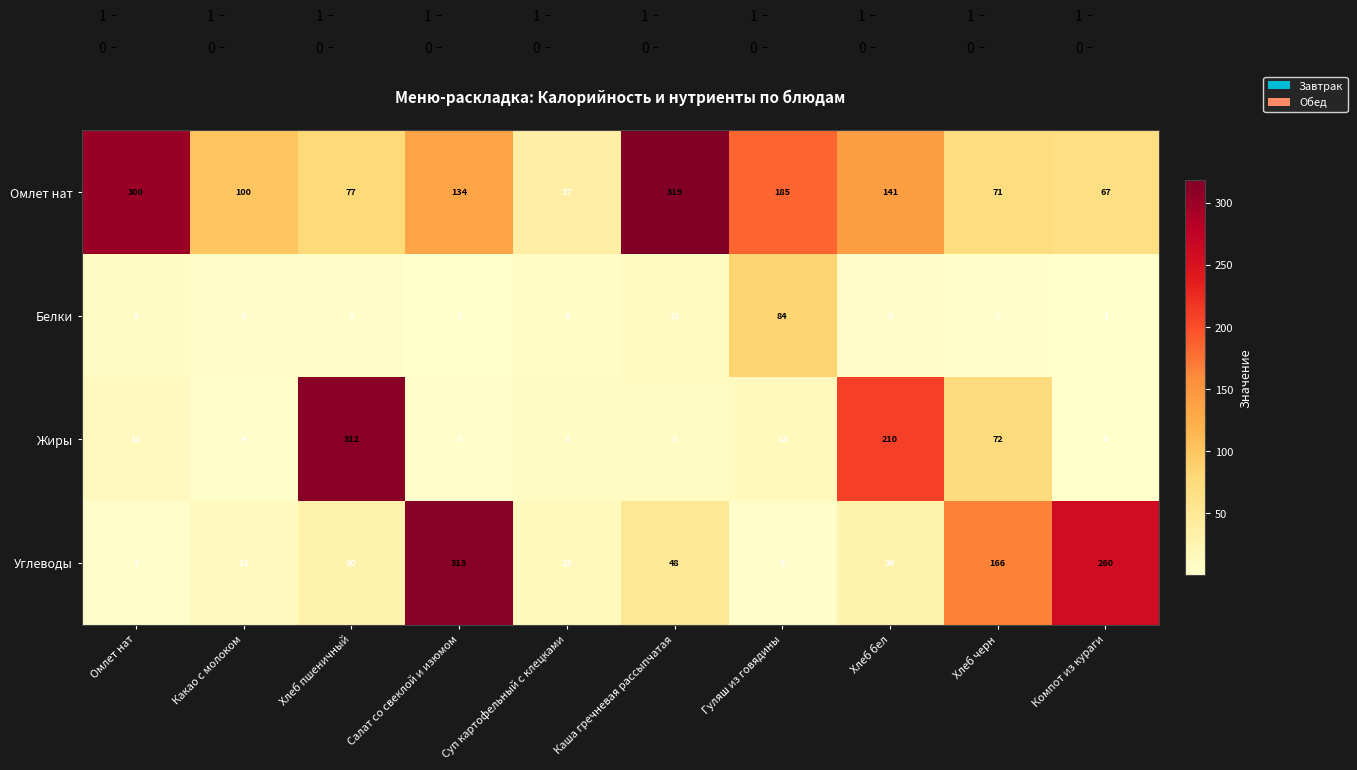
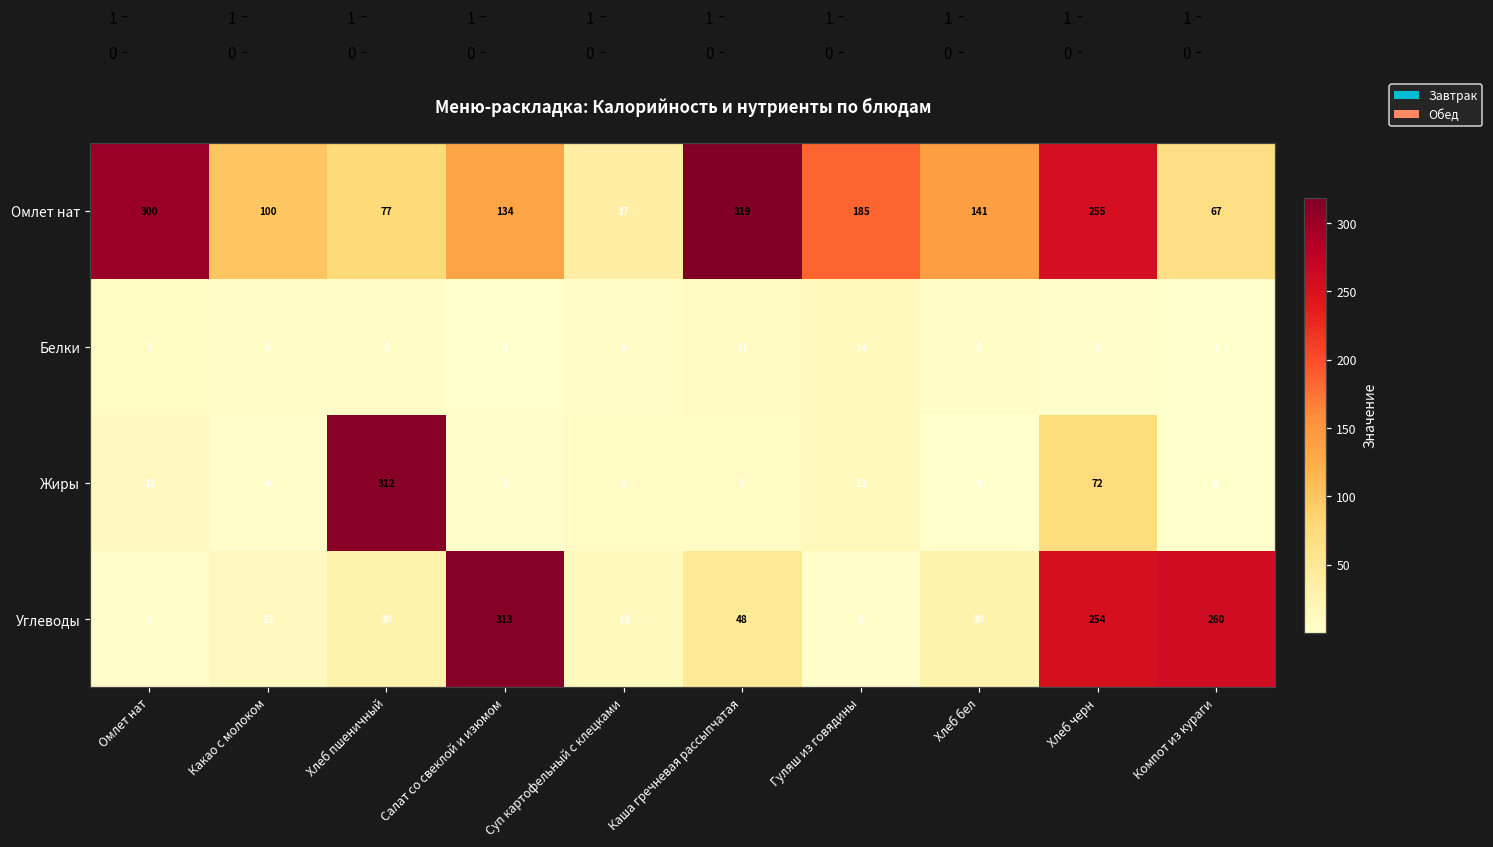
  {
    "Омлет нат": {
      "Омлет нат": 300,
      "Какао с молоком": 100,
      "Хлеб пшеничный": 77,
      "Салат со свеклой и изюмом": 134,
      "Суп картофельный с клецками": 37,
      "Каша гречневая рассыпчатая": 319,
      "Гуляш из говядины": 185,
      "Хлеб бел": 141,
-     "Хлеб черн": 71,
+     "Хлеб черн": 255,
      "Компот из кураги": 67
    },
    "Белки": {
      "Омлет нат": 8,
      "Какао с молоком": 5,
      "Хлеб пшеничный": 5,
      "Салат со свеклой и изюмом": 1,
      "Суп картофельный с клецками": 6,
      "Каша гречневая рассыпчатая": 11,
-     "Гуляш из говядины": 84,
+     "Гуляш из говядины": 14,
      "Хлеб бел": 5,
      "Хлеб черн": 2,
      "Компот из кураги": 1
    },
    "Жиры": {
      "Омлет нат": 12,
      "Какао с молоком": 4,
      "Хлеб пшеничный": 312,
      "Салат со свеклой и изюмом": 3,
      "Суп картофельный с клецками": 8,
      "Каша гречневая рассыпчатая": 9,
      "Гуляш из говядины": 13,
-     "Хлеб бел": 210,
+     "Хлеб бел": 0,
      "Хлеб черн": 72,
      "Компот из кураги": 0
    },
    "Углеводы": {
      "Омлет нат": 2,
      "Какао с молоком": 12,
      "Хлеб пшеничный": 30,
      "Салат со свеклой и изюмом": 313,
      "Суп картофельный с клецками": 13,
      "Каша гречневая рассыпчатая": 48,
      "Гуляш из говядины": 3,
      "Хлеб бел": 30,
-     "Хлеб черн": 166,
+     "Хлеб черн": 254,
      "Компот из кураги": 260
    }
  }
